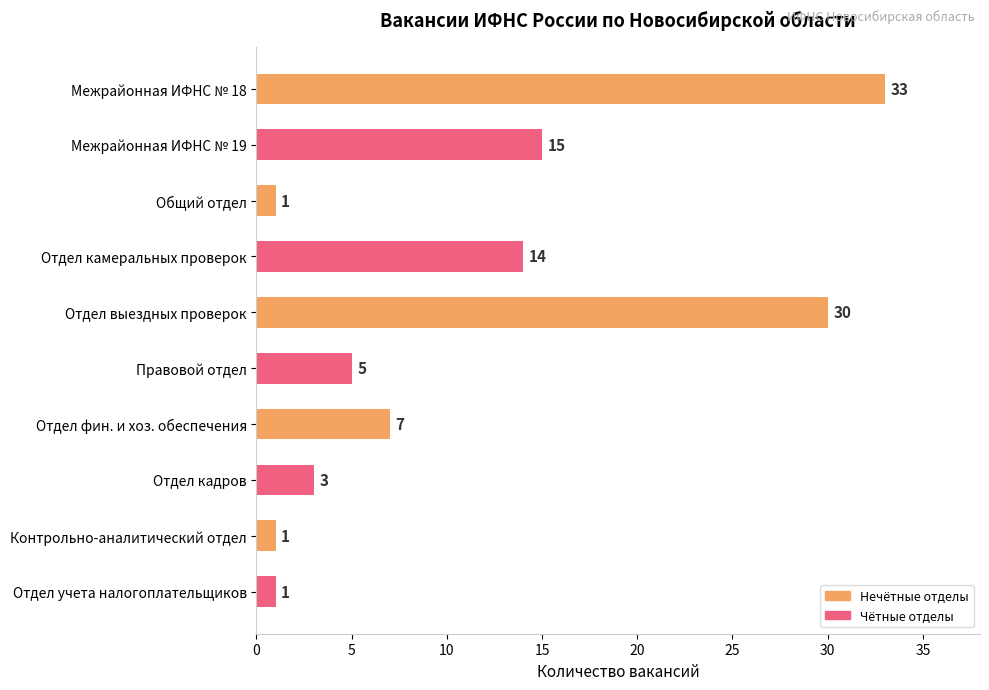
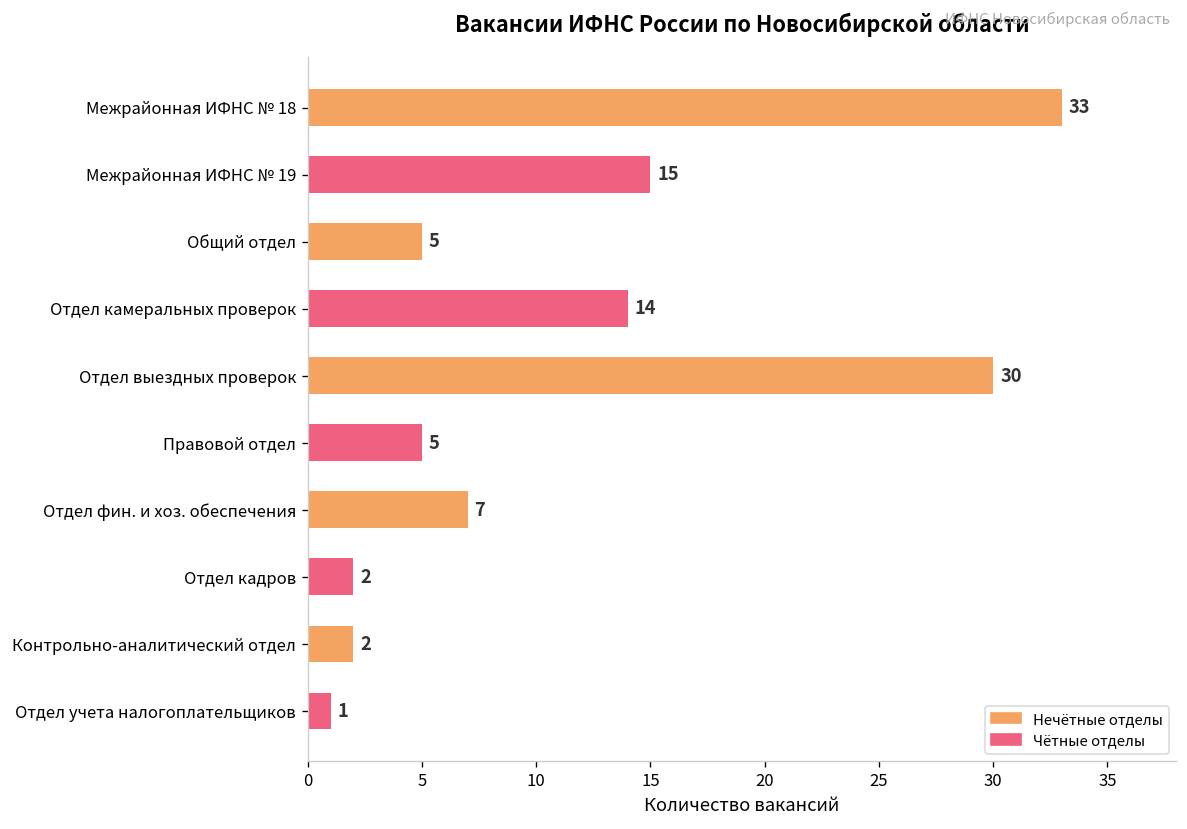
  {
    "Межрайонная ИФНС № 18": 33,
    "Межрайонная ИФНС № 19": 15,
-   "Общий отдел": 1,
+   "Общий отдел": 5,
    "Отдел камеральных проверок": 14,
    "Отдел выездных проверок": 30,
    "Правовой отдел": 5,
    "Отдел фин. и хоз. обеспечения": 7,
-   "Отдел кадров": 3,
-   "Контрольно-аналитический отдел": 1,
+   "Отдел кадров": 2,
+   "Контрольно-аналитический отдел": 2,
    "Отдел учета налогоплательщиков": 1
  }
